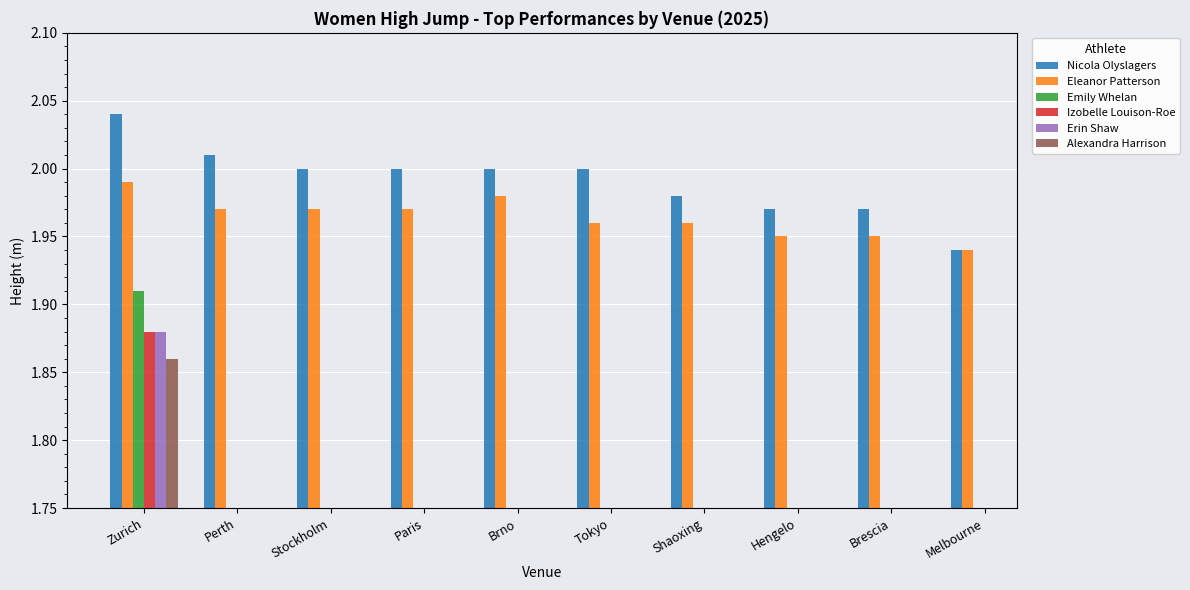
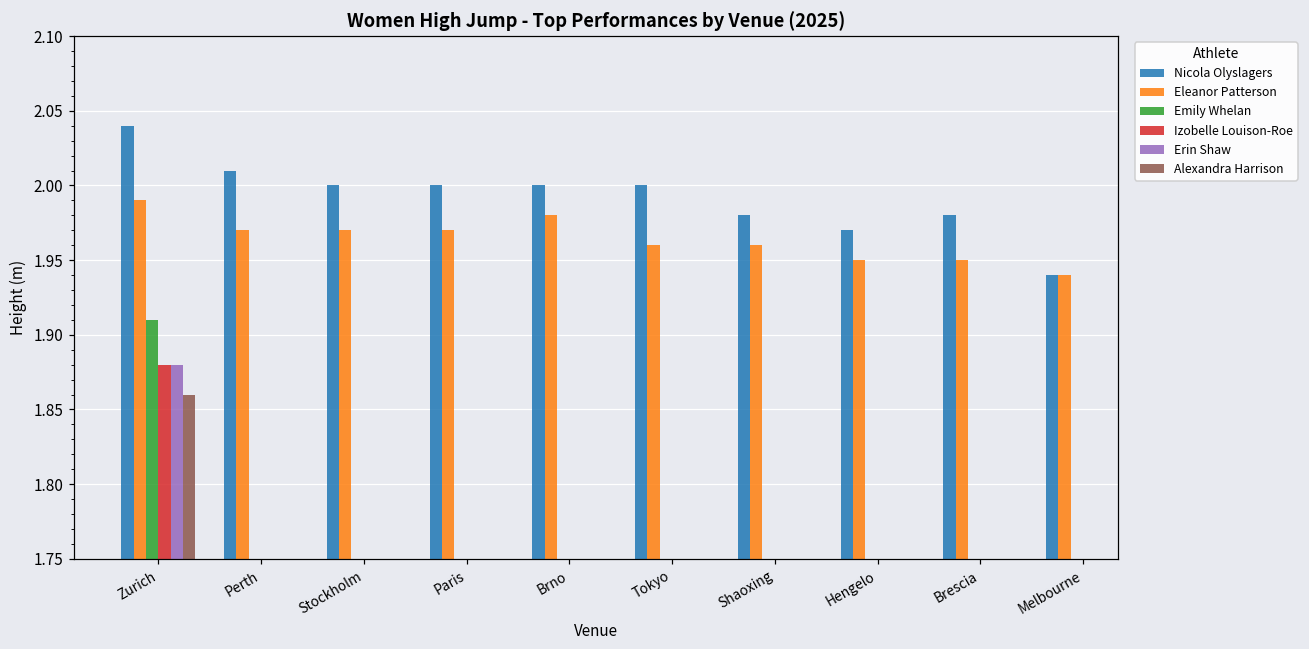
  {
    "Nicola Olyslagers": {
      "Zurich": 2.04,
      "Perth": 2.01,
      "Stockholm": 2.00,
      "Paris": 2.00,
      "Brno": 2.00,
      "Tokyo": 2.00,
      "Shaoxing": 1.98,
      "Hengelo": 1.97,
-     "Brescia": 1.97,
+     "Brescia": 1.98,
      "Melbourne": 1.94
    },
    "Eleanor Patterson": {
      "Zurich": 1.99,
      "Perth": 1.97,
      "Stockholm": 1.97,
      "Paris": 1.97,
      "Brno": 1.98,
      "Tokyo": 1.96,
      "Shaoxing": 1.96,
      "Hengelo": 1.95,
      "Brescia": 1.95,
      "Melbourne": 1.94
    }
  }
